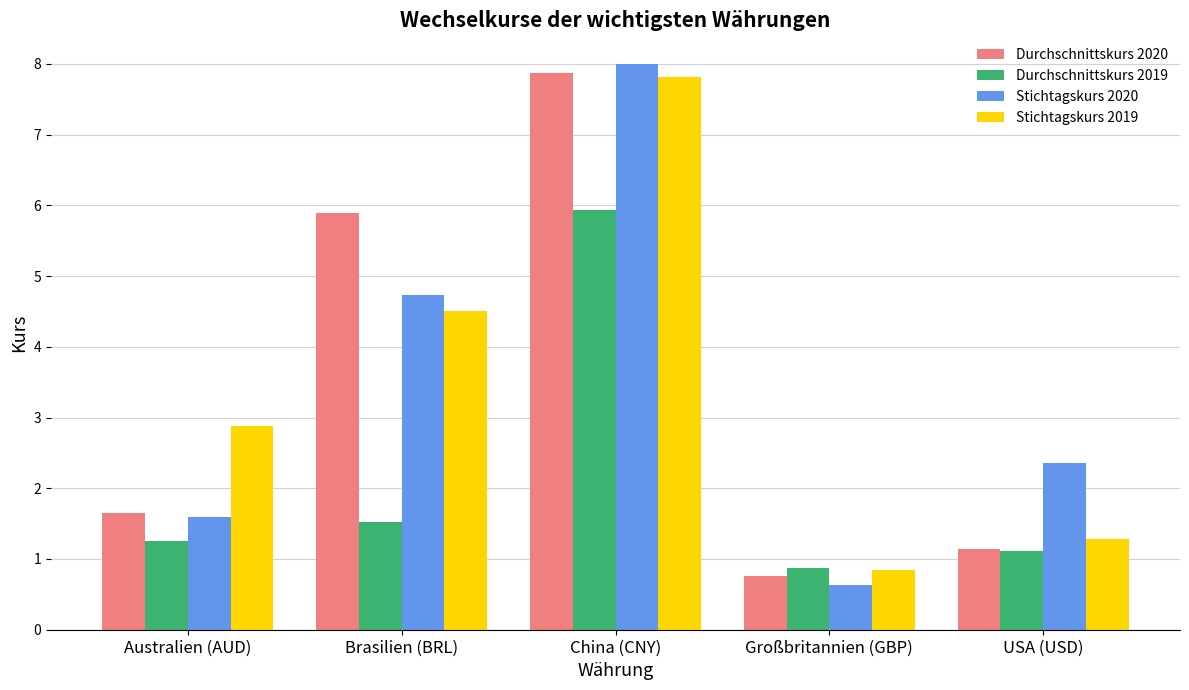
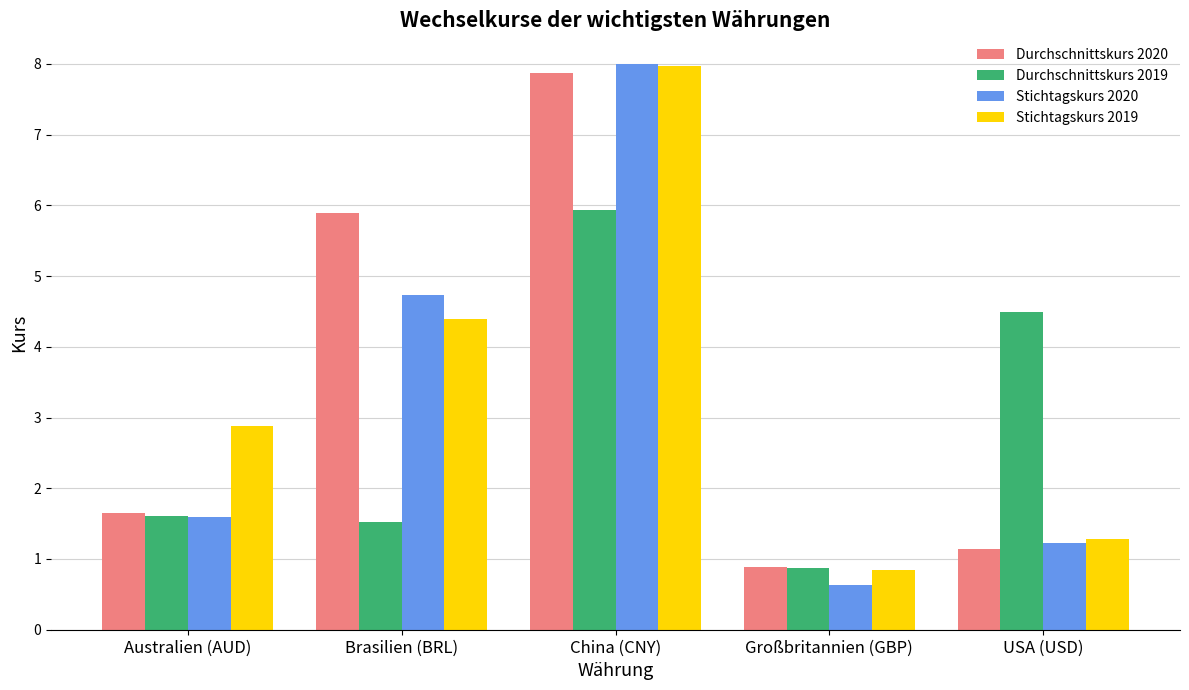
  {
    "Durchschnittskurs 2020": {
      "Australien (AUD)": 1.7,
      "Brasilien (BRL)": 5.9,
      "China (CNY)": 7.9,
-     "Großbritannien (GBP)": 0.8,
+     "Großbritannien (GBP)": 0.9,
      "USA (USD)": 1.1
    },
    "Durchschnittskurs 2019": {
-     "Australien (AUD)": 1.3,
+     "Australien (AUD)": 1.6,
      "Brasilien (BRL)": 1.5,
      "China (CNY)": 5.9,
      "Großbritannien (GBP)": 0.9,
-     "USA (USD)": 1.1
+     "USA (USD)": 4.5
    },
    "Stichtagskurs 2020": {
      "Australien (AUD)": 1.6,
      "Brasilien (BRL)": 4.7,
      "China (CNY)": 8.0,
      "Großbritannien (GBP)": 0.6,
-     "USA (USD)": 2.4
+     "USA (USD)": 1.2
    },
    "Stichtagskurs 2019": {
      "Australien (AUD)": 2.9,
-     "Brasilien (BRL)": 4.5,
-     "China (CNY)": 7.8,
+     "Brasilien (BRL)": 4.4,
+     "China (CNY)": 8.0,
      "Großbritannien (GBP)": 0.8,
      "USA (USD)": 1.3
    }
  }
